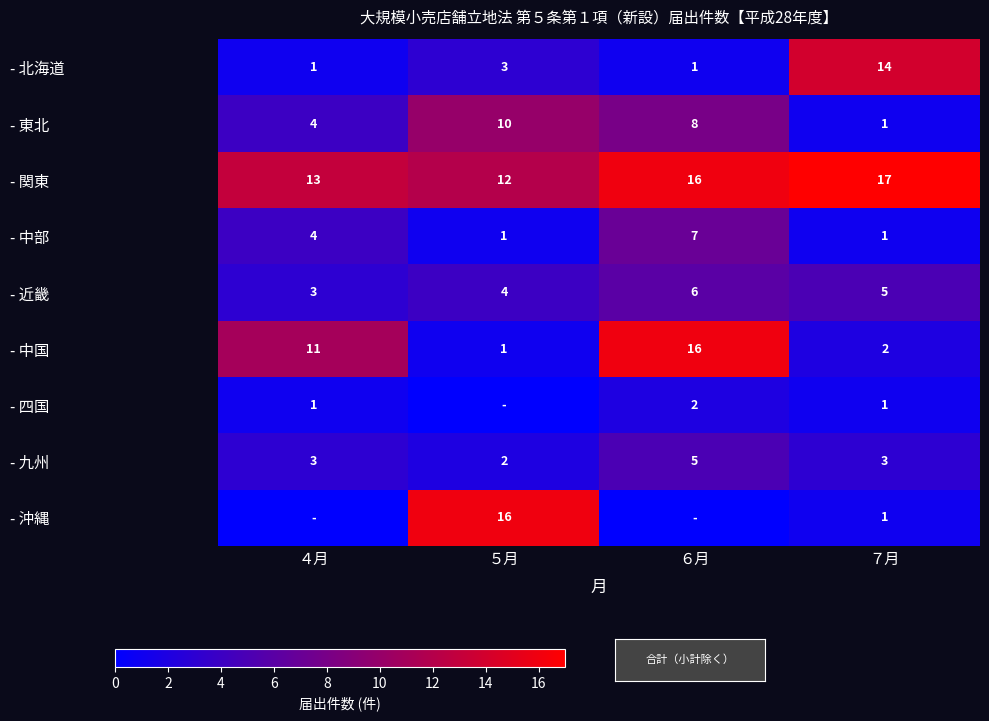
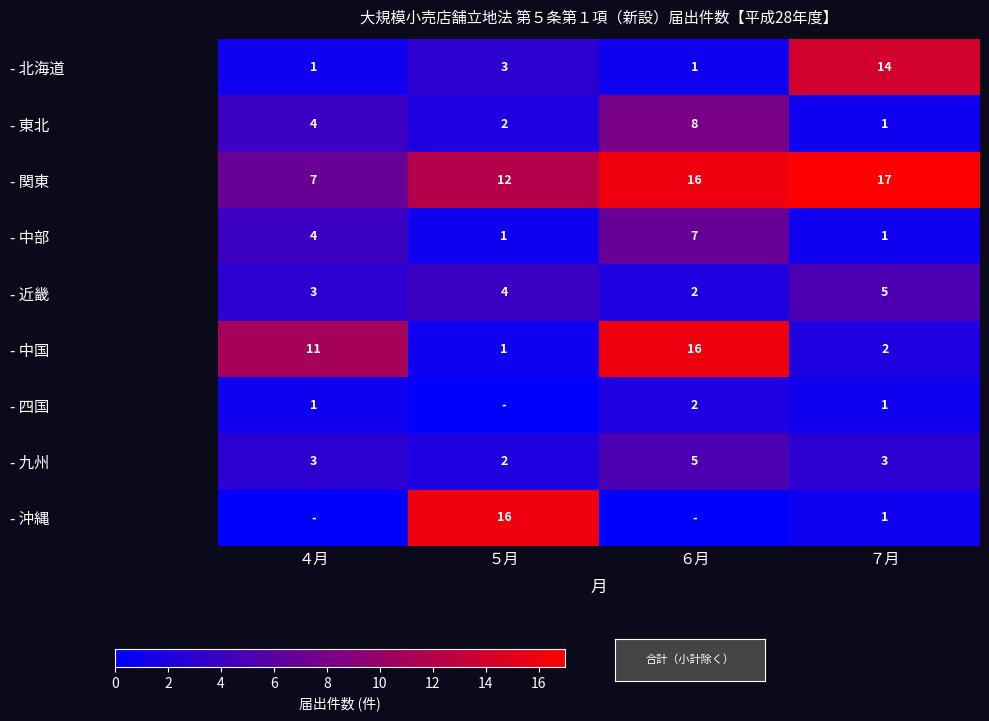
  {
    "- 北海道": {
      "４月": 1,
      "５月": 3,
      "６月": 1,
      "７月": 14
    },
    "- 東北": {
      "４月": 4,
-     "５月": 10,
+     "５月": 2,
      "６月": 8,
      "７月": 1
    },
    "- 関東": {
-     "４月": 13,
+     "４月": 7,
      "５月": 12,
      "６月": 16,
      "７月": 17
    },
    "- 中部": {
      "４月": 4,
      "５月": 1,
      "６月": 7,
      "７月": 1
    },
    "- 近畿": {
      "４月": 3,
      "５月": 4,
-     "６月": 6,
+     "６月": 2,
      "７月": 5
    },
    "- 中国": {
      "４月": 11,
      "５月": 1,
      "６月": 16,
      "７月": 2
    },
    "- 四国": {
      "４月": 1,
      "６月": 2,
      "７月": 1
    },
    "- 九州": {
      "４月": 3,
      "５月": 2,
      "６月": 5,
      "７月": 3
    },
    "- 沖縄": {
      "５月": 16,
      "７月": 1
    }
  }
